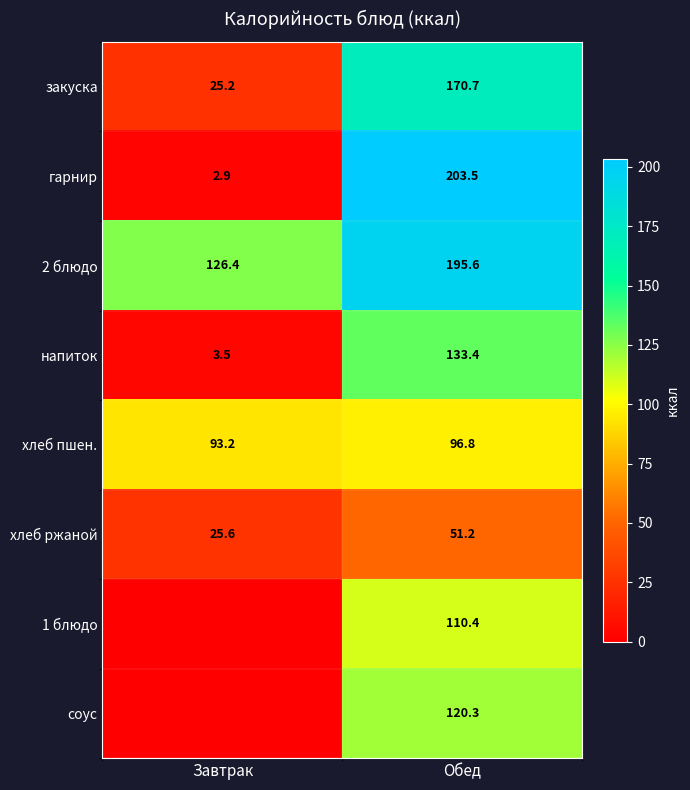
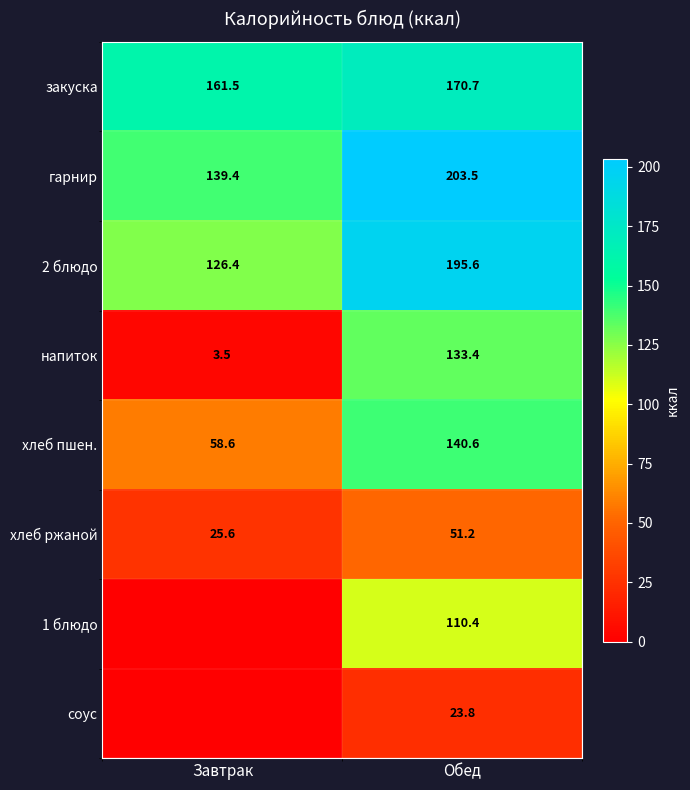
  {
    "закуска": {
-     "Завтрак": 25.2,
+     "Завтрак": 161.5,
      "Обед": 170.7
    },
    "гарнир": {
-     "Завтрак": 2.9,
+     "Завтрак": 139.4,
      "Обед": 203.5
    },
    "2 блюдо": {
      "Завтрак": 126.4,
      "Обед": 195.6
    },
    "напиток": {
      "Завтрак": 3.5,
      "Обед": 133.4
    },
    "хлеб пшен.": {
-     "Завтрак": 93.2,
-     "Обед": 96.8
+     "Завтрак": 58.6,
+     "Обед": 140.6
    },
    "хлеб ржаной": {
      "Завтрак": 25.6,
      "Обед": 51.2
    },
    "1 блюдо": {
      "Обед": 110.4
    },
    "соус": {
-     "Обед": 120.3
+     "Обед": 23.8
    }
  }
